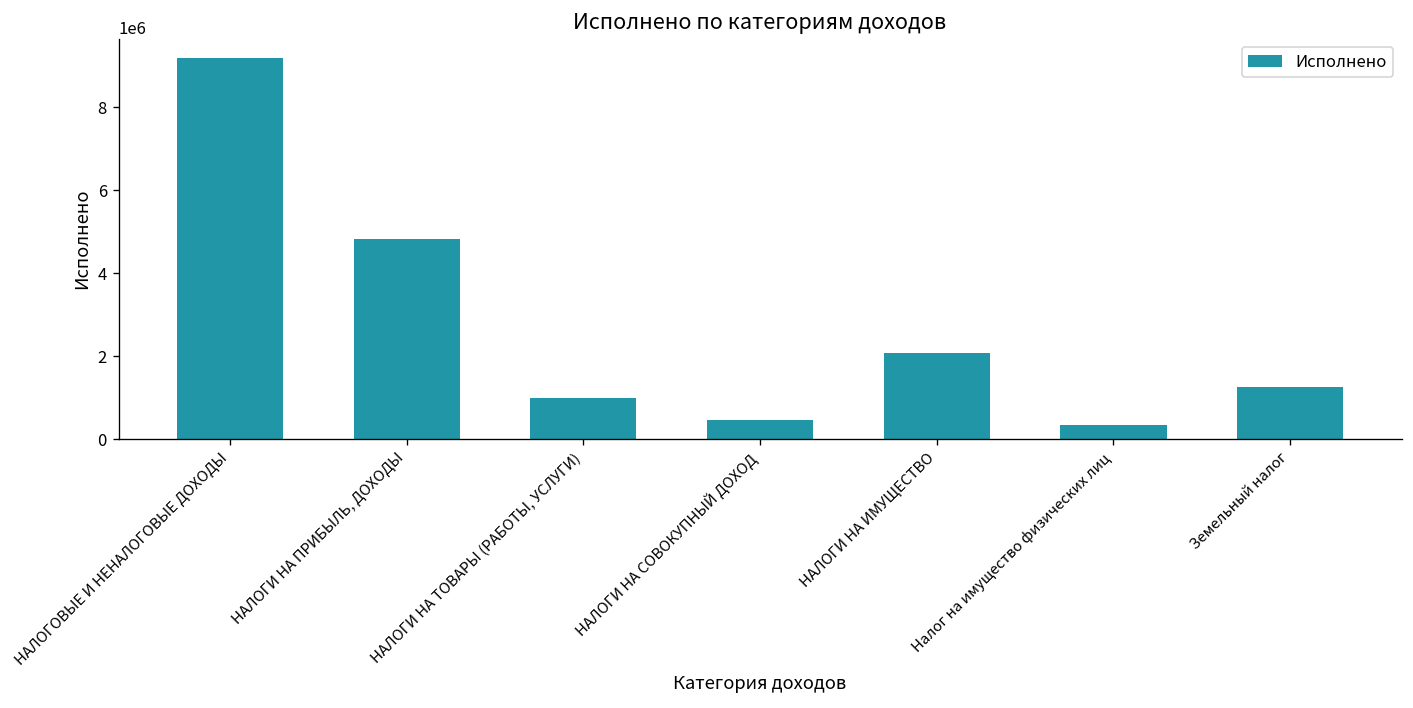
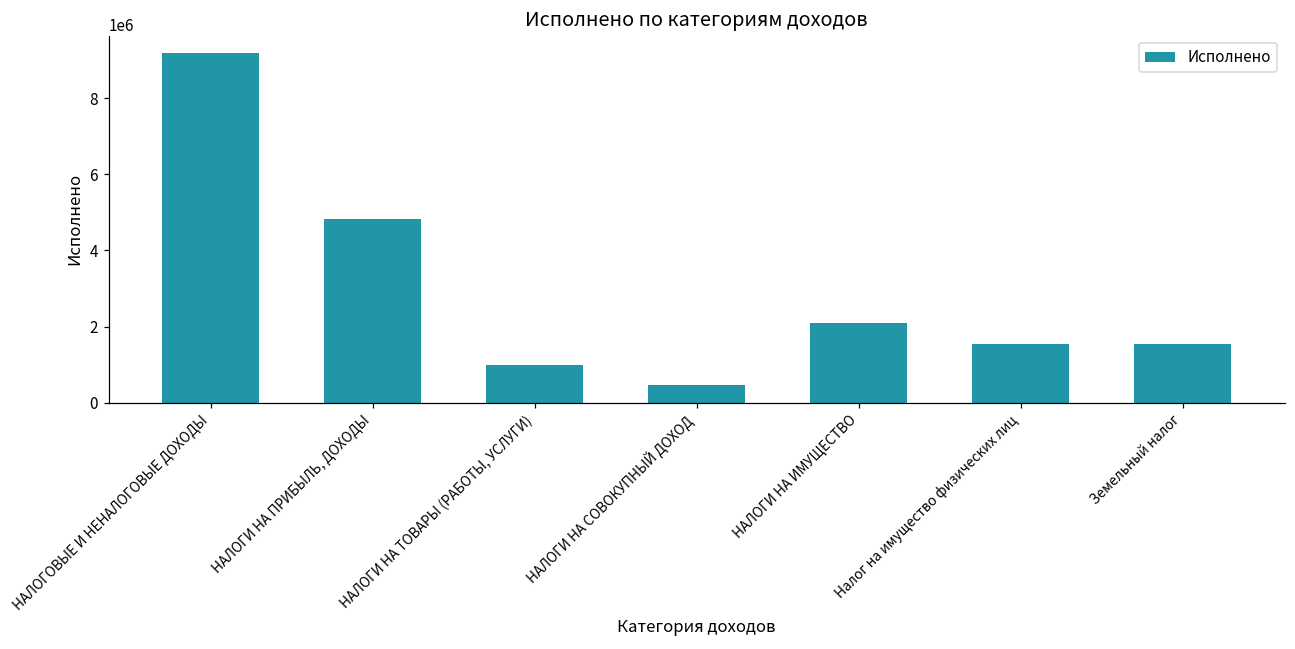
  {
    "НАЛОГОВЫЕ И НЕНАЛОГОВЫЕ ДОХОДЫ": 9200000,
    "НАЛОГИ НА ПРИБЫЛЬ, ДОХОДЫ": 4800000,
    "НАЛОГИ НА ТОВАРЫ (РАБОТЫ, УСЛУГИ)": 1000000,
    "НАЛОГИ НА СОВОКУПНЫЙ ДОХОД": 500000,
    "НАЛОГИ НА ИМУЩЕСТВО": 2100000,
-   "Налог на имущество физических лиц": 300000,
-   "Земельный налог": 1300000
+   "Налог на имущество физических лиц": 1500000,
+   "Земельный налог": 1600000
  }
